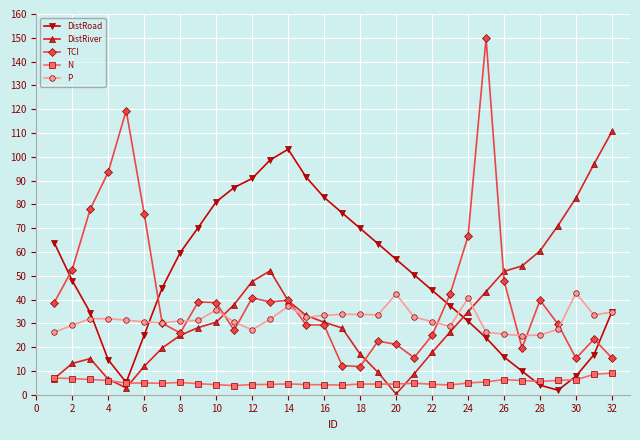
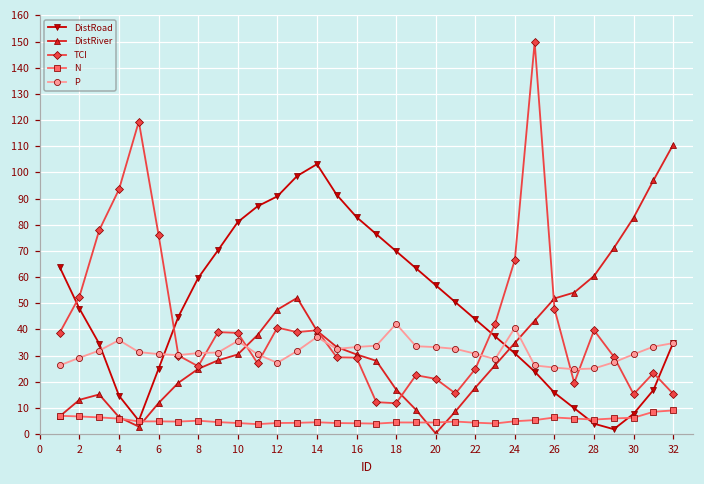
  {
    "P": {
      "2": 29,
-     "4": 32,
+     "4": 36,
      "6": 31,
      "8": 31,
      "10": 36,
      "12": 27,
      "14": 37,
      "16": 33,
-     "18": 34,
-     "20": 42,
+     "18": 42,
+     "20": 33,
      "22": 31,
      "24": 41,
      "26": 25,
      "28": 25,
-     "30": 43
+     "30": 31
    }
  }
